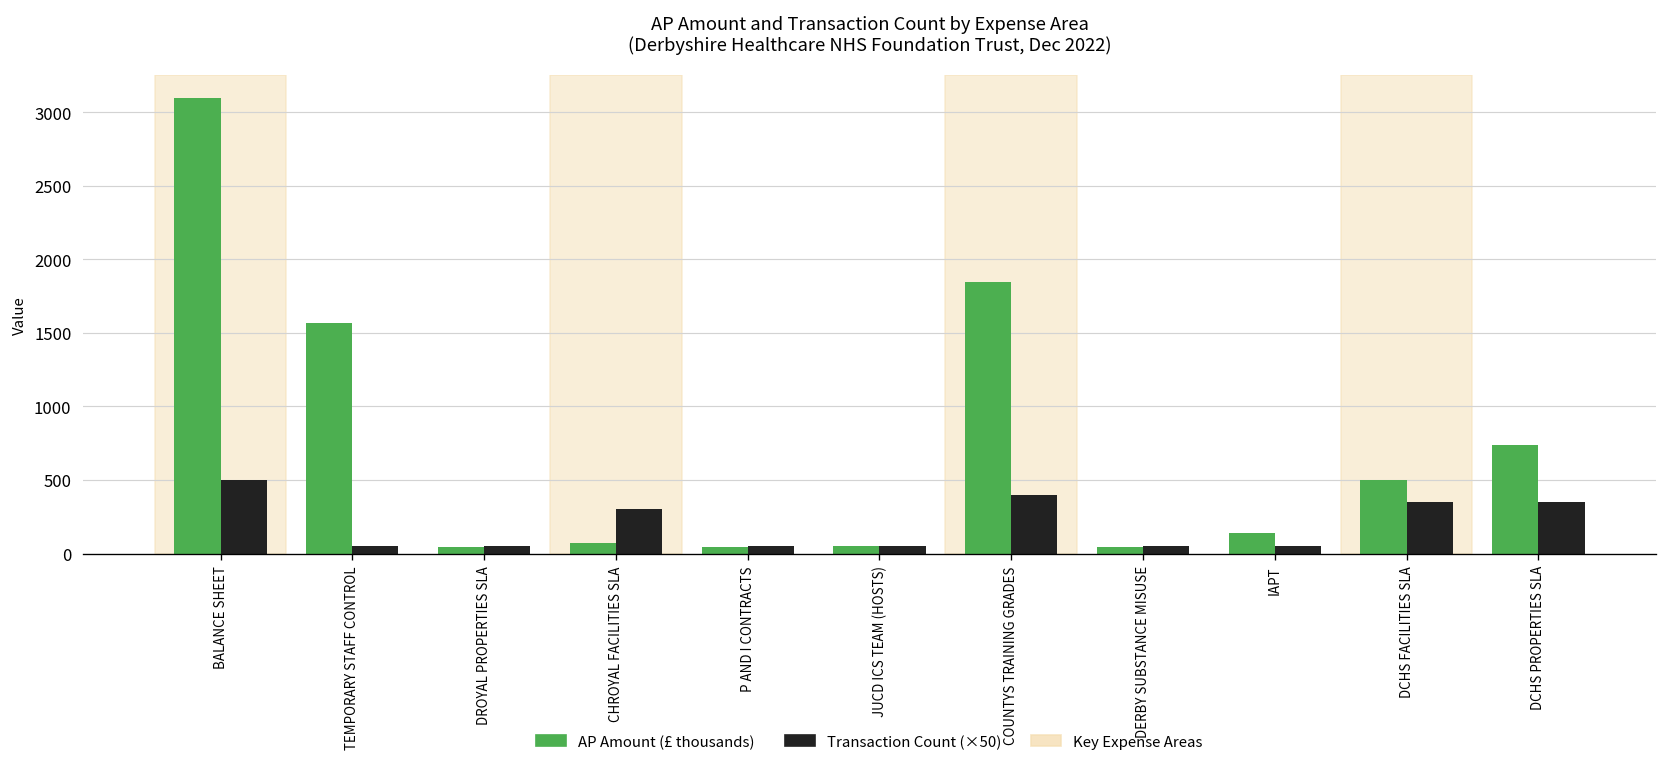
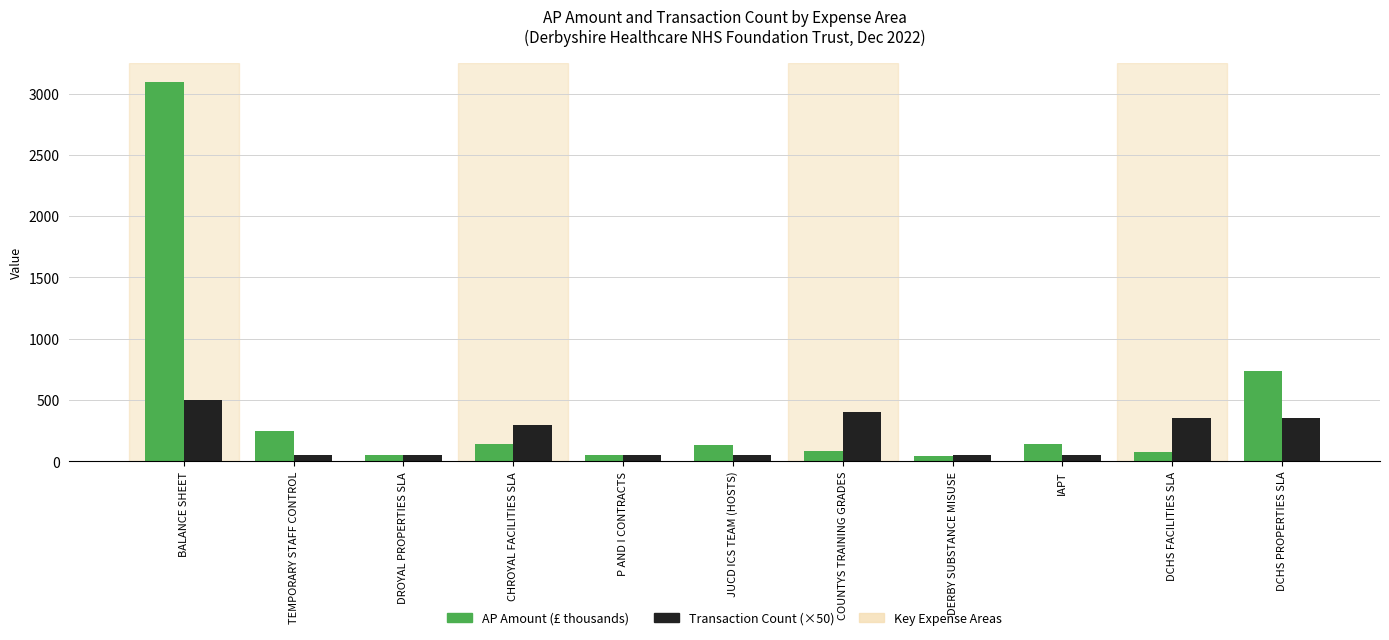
  {
    "AP Amount (£ thousands)": {
      "BALANCE SHEET": 3100,
-     "TEMPORARY STAFF CONTROL": 1570,
+     "TEMPORARY STAFF CONTROL": 250,
      "DROYAL PROPERTIES SLA": 50,
-     "CHROYAL FACILITIES SLA": 70,
+     "CHROYAL FACILITIES SLA": 140,
      "P AND I CONTRACTS": 50,
-     "JUCD ICS TEAM (HOSTS)": 50,
-     "COUNTYS TRAINING GRADES": 1850,
+     "JUCD ICS TEAM (HOSTS)": 130,
+     "COUNTYS TRAINING GRADES": 80,
      "DERBY SUBSTANCE MISUSE": 50,
      "IAPT": 140,
-     "DCHS FACILITIES SLA": 500,
+     "DCHS FACILITIES SLA": 80,
      "DCHS PROPERTIES SLA": 740
    },
    "Transaction Count (×50)": {
      "BALANCE SHEET": 500,
      "TEMPORARY STAFF CONTROL": 50,
      "DROYAL PROPERTIES SLA": 50,
      "CHROYAL FACILITIES SLA": 300,
      "P AND I CONTRACTS": 50,
      "JUCD ICS TEAM (HOSTS)": 50,
      "COUNTYS TRAINING GRADES": 400,
      "DERBY SUBSTANCE MISUSE": 50,
      "IAPT": 50,
      "DCHS FACILITIES SLA": 350,
      "DCHS PROPERTIES SLA": 350
    }
  }
